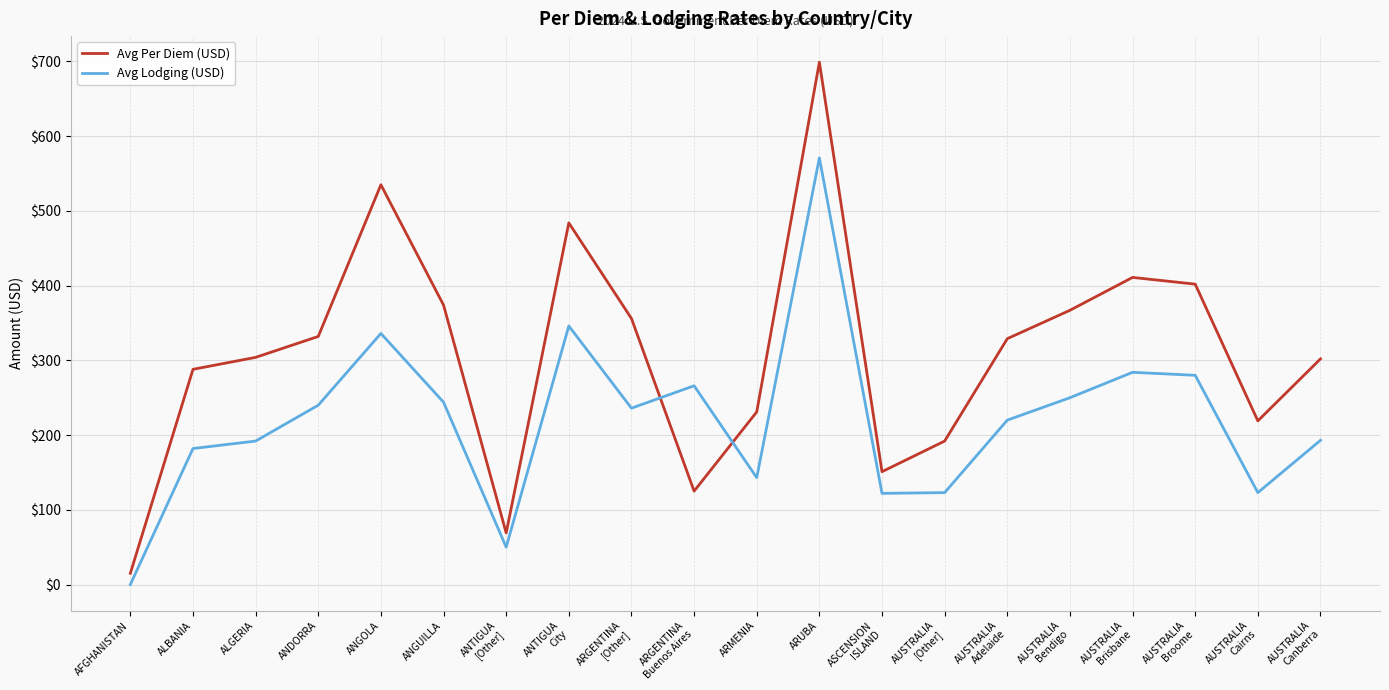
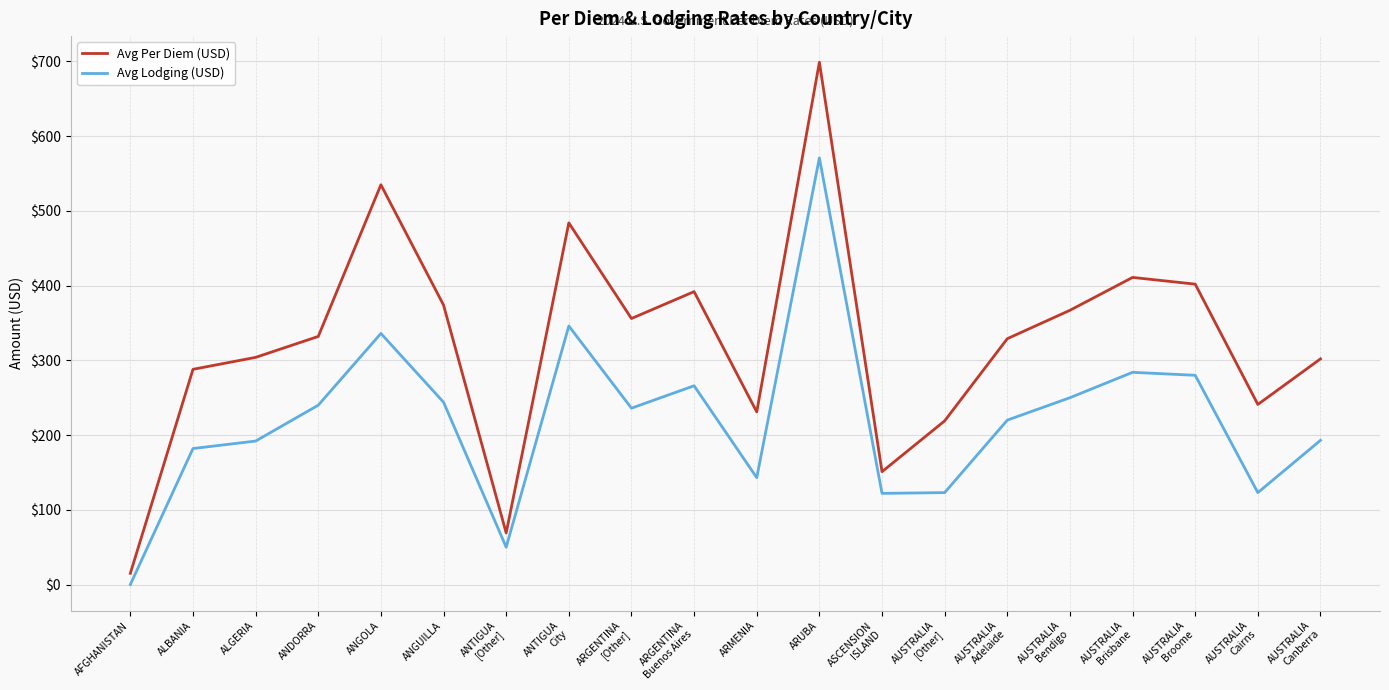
  {
    "Avg Per Diem (USD)": {
      "AFGHANISTAN": "$20",
      "ALBANIA": "$290",
      "ALGERIA": "$300",
      "ANDORRA": "$330",
      "ANGOLA": "$540",
      "ANGUILLA": "$370",
      "ANTIGUA [Other]": "$70",
      "ANTIGUA City": "$480",
      "ARGENTINA [Other]": "$360",
-     "ARGENTINA Buenos Aires": "$130",
+     "ARGENTINA Buenos Aires": "$390",
      "ARMENIA": "$230",
      "ARUBA": "$700",
      "ASCENSION ISLAND": "$150",
-     "AUSTRALIA [Other]": "$190",
+     "AUSTRALIA [Other]": "$220",
      "AUSTRALIA Adelaide": "$330",
      "AUSTRALIA Bendigo": "$370",
      "AUSTRALIA Brisbane": "$410",
      "AUSTRALIA Broome": "$400",
-     "AUSTRALIA Cairns": "$220",
+     "AUSTRALIA Cairns": "$240",
      "AUSTRALIA Canberra": "$300"
    },
    "Avg Lodging (USD)": {
      "AFGHANISTAN": "$0",
      "ALBANIA": "$180",
      "ALGERIA": "$190",
      "ANDORRA": "$240",
      "ANGOLA": "$340",
      "ANGUILLA": "$240",
      "ANTIGUA [Other]": "$50",
      "ANTIGUA City": "$350",
      "ARGENTINA [Other]": "$240",
      "ARGENTINA Buenos Aires": "$270",
      "ARMENIA": "$140",
      "ARUBA": "$570",
      "ASCENSION ISLAND": "$120",
      "AUSTRALIA [Other]": "$120",
      "AUSTRALIA Adelaide": "$220",
      "AUSTRALIA Bendigo": "$250",
      "AUSTRALIA Brisbane": "$280",
      "AUSTRALIA Broome": "$280",
      "AUSTRALIA Cairns": "$120",
      "AUSTRALIA Canberra": "$190"
    }
  }
